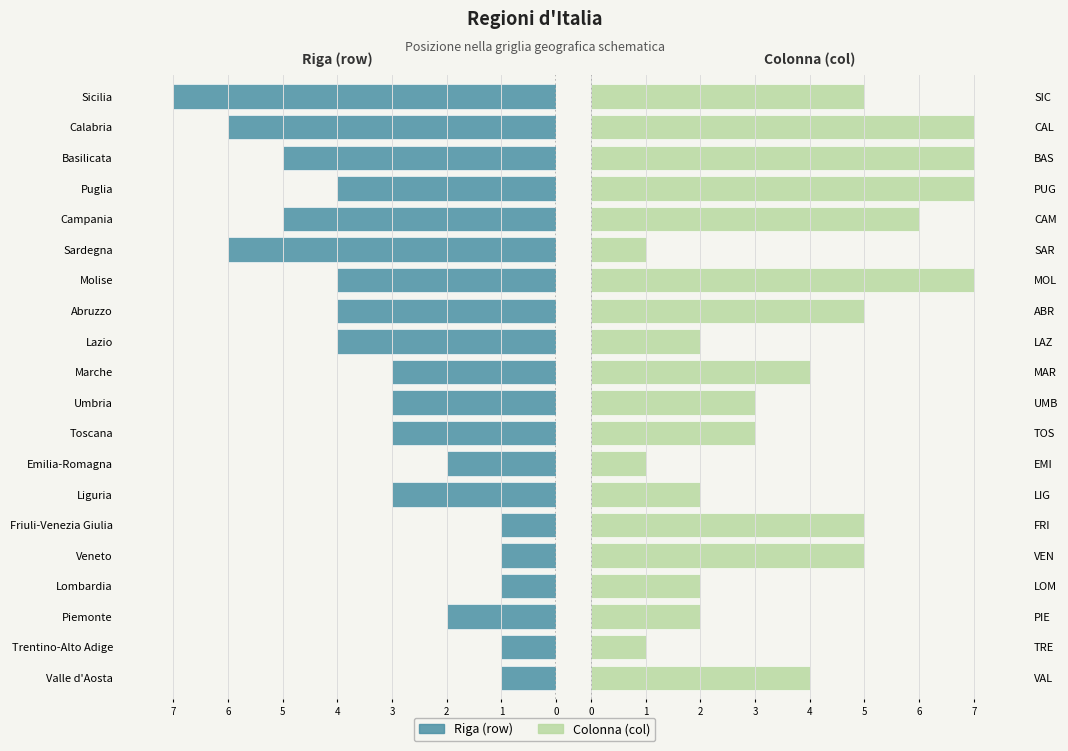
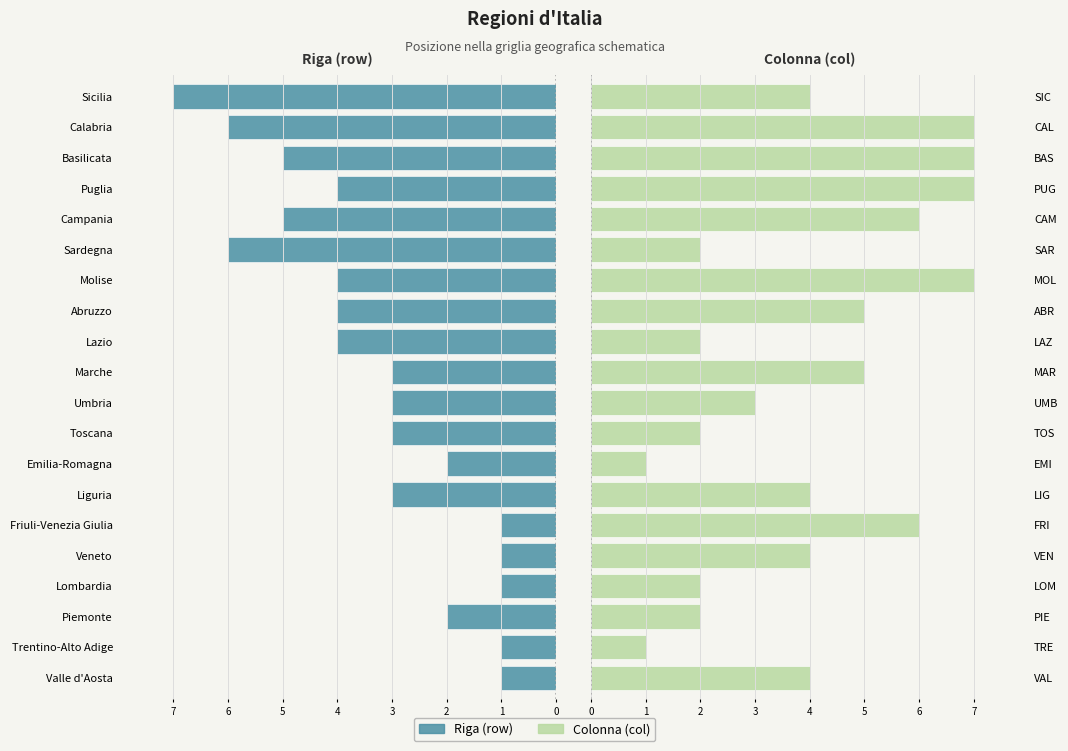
  {
    "Colonna (col)": {
-     "SIC": 5,
+     "SIC": 4,
      "CAL": 7,
      "BAS": 7,
      "PUG": 7,
      "CAM": 6,
-     "SAR": 1,
+     "SAR": 2,
      "MOL": 7,
      "ABR": 5,
      "LAZ": 2,
-     "MAR": 4,
+     "MAR": 5,
      "UMB": 3,
-     "TOS": 3,
+     "TOS": 2,
      "EMI": 1,
-     "LIG": 2,
-     "FRI": 5,
-     "VEN": 5,
+     "LIG": 4,
+     "FRI": 6,
+     "VEN": 4,
      "LOM": 2,
      "PIE": 2,
      "TRE": 1,
      "VAL": 4
    }
  }
